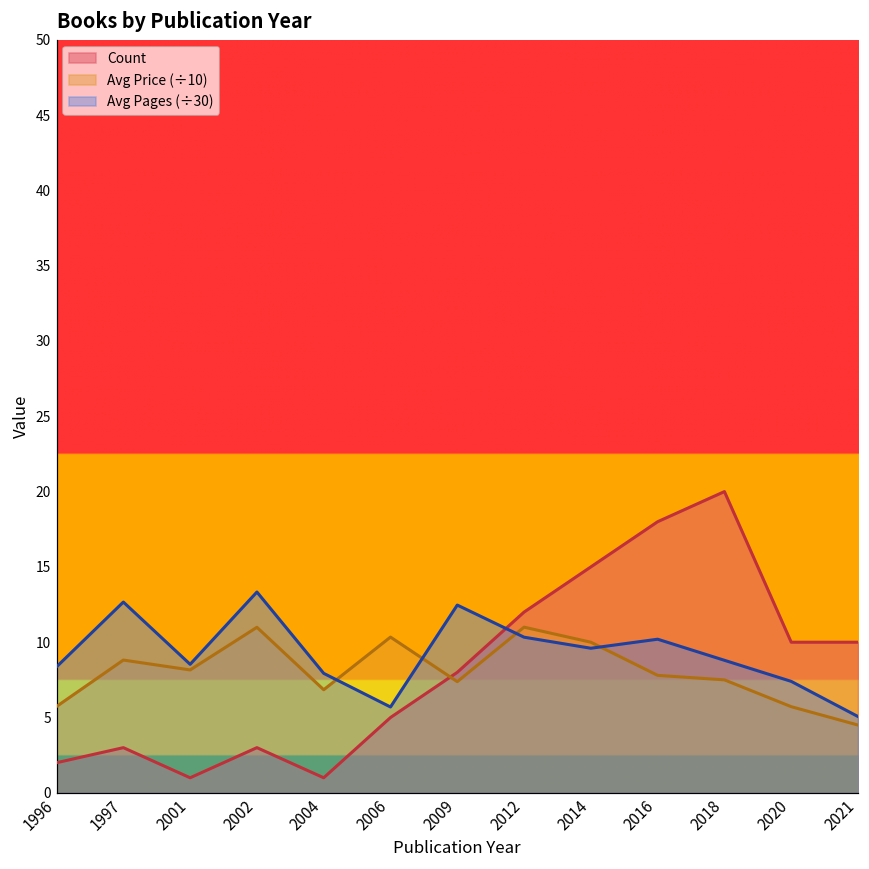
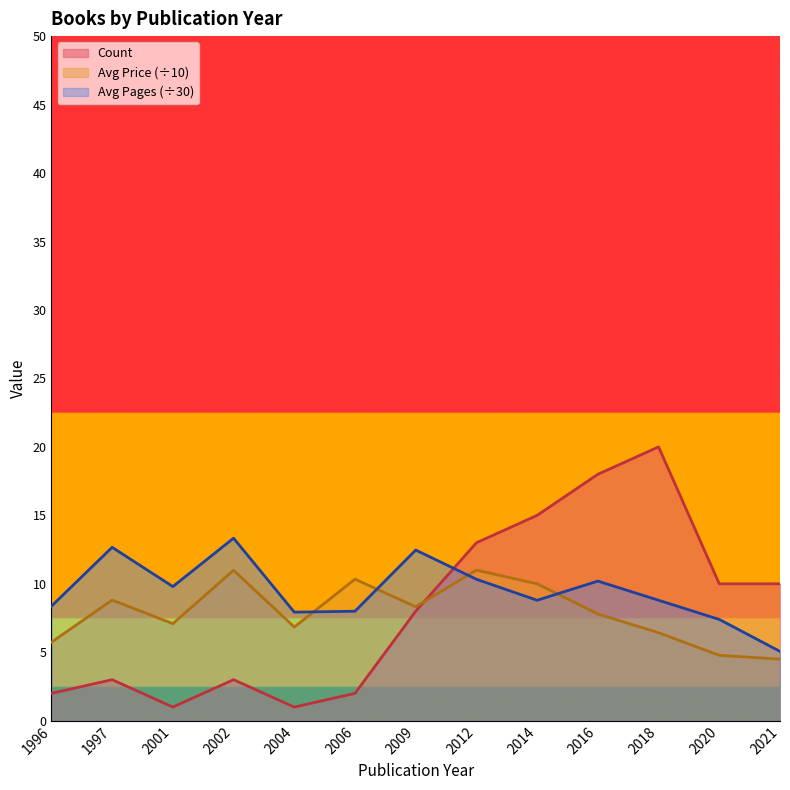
  {
    "Count": {
      "1996": 2,
      "1997": 3,
      "2001": 1,
      "2002": 3,
      "2004": 1,
-     "2006": 5,
+     "2006": 2,
      "2009": 8,
-     "2012": 12,
+     "2012": 13,
      "2014": 15,
      "2016": 18,
      "2018": 20,
      "2020": 10,
      "2021": 10
    },
    "Avg Price (÷10)": {
      "1996": 5.7,
      "1997": 8.8,
-     "2001": 8.2,
+     "2001": 7.1,
      "2002": 11.0,
      "2004": 6.8,
      "2006": 10.3,
-     "2009": 7.4,
+     "2009": 8.3,
      "2012": 11.0,
      "2014": 10.0,
      "2016": 7.8,
-     "2018": 7.5,
-     "2020": 5.7,
+     "2018": 6.4,
+     "2020": 4.8,
      "2021": 4.5
    },
    "Avg Pages (÷30)": {
      "1996": 8.4,
      "1997": 12.7,
-     "2001": 8.5,
+     "2001": 9.8,
      "2002": 13.3,
      "2004": 7.9,
-     "2006": 5.7,
+     "2006": 8.0,
      "2009": 12.5,
      "2012": 10.3,
-     "2014": 9.6,
+     "2014": 8.8,
      "2016": 10.2,
      "2018": 8.8,
      "2020": 7.4,
      "2021": 5.1
    }
  }
